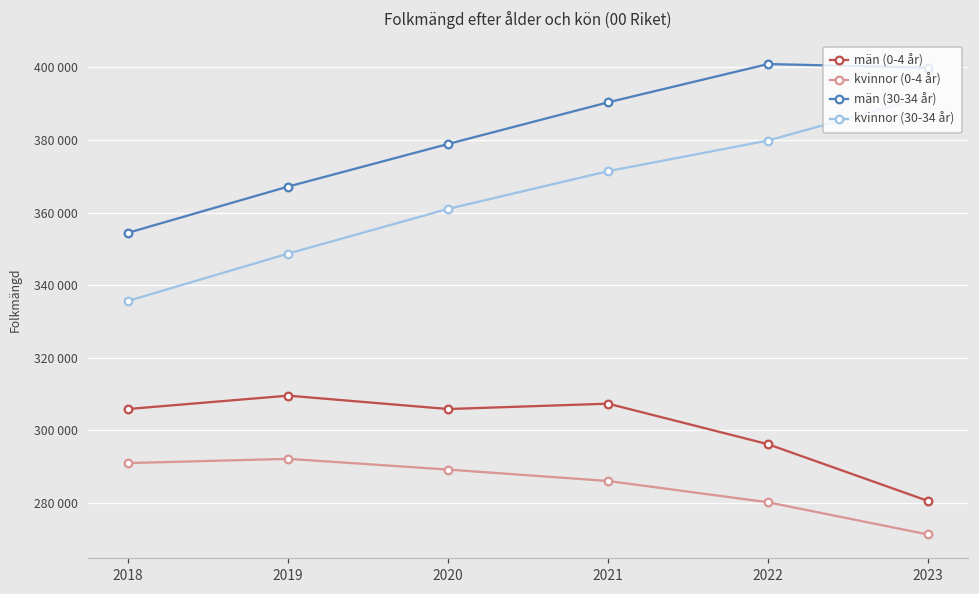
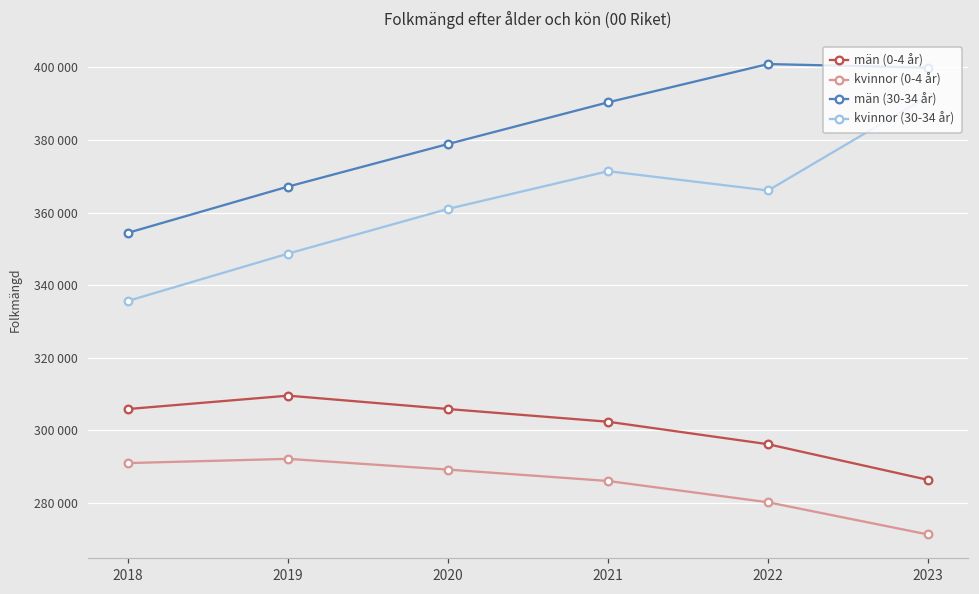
  {
    "män (0-4 år)": {
      "2018": 306000,
      "2019": 310000,
      "2020": 306000,
-     "2021": 307000,
+     "2021": 302000,
      "2022": 296000,
-     "2023": 281000
+     "2023": 286000
    },
    "kvinnor (0-4 år)": {
      "2018": 291000,
      "2019": 292000,
      "2020": 289000,
      "2021": 286000,
      "2022": 280000,
      "2023": 271000
    },
    "män (30-34 år)": {
      "2018": 354000,
      "2019": 367000,
      "2020": 379000,
      "2021": 390000,
      "2022": 401000
    },
    "kvinnor (30-34 år)": {
      "2018": 336000,
      "2019": 349000,
      "2020": 361000,
      "2021": 371000,
-     "2022": 380000
+     "2022": 366000
    }
  }
